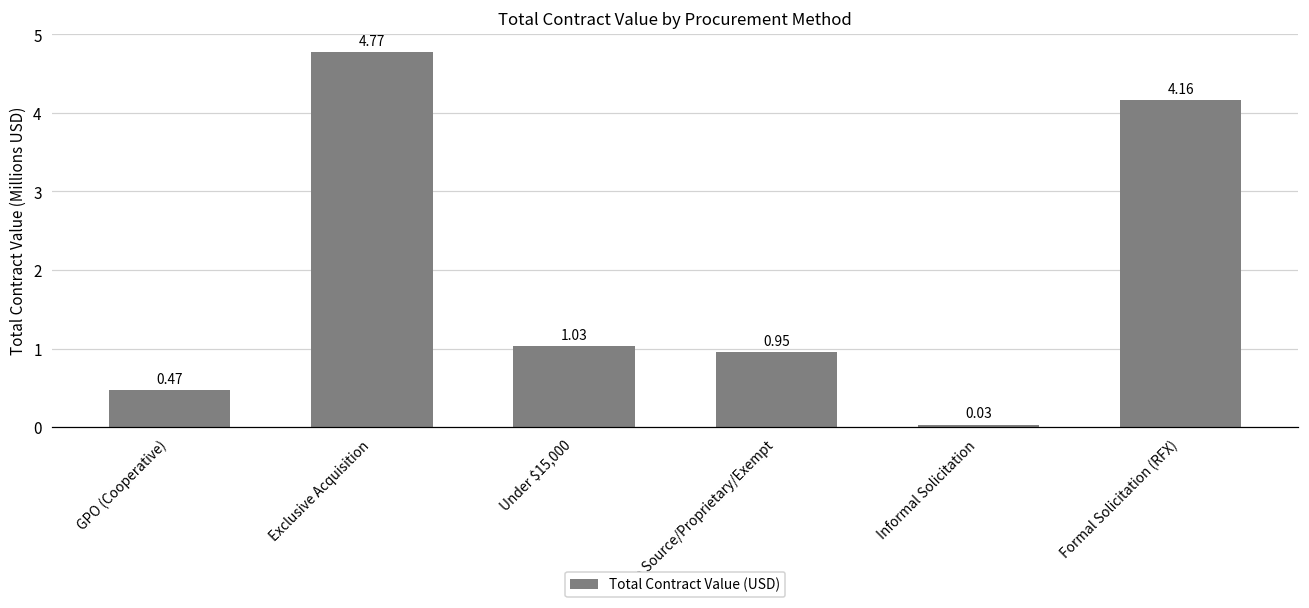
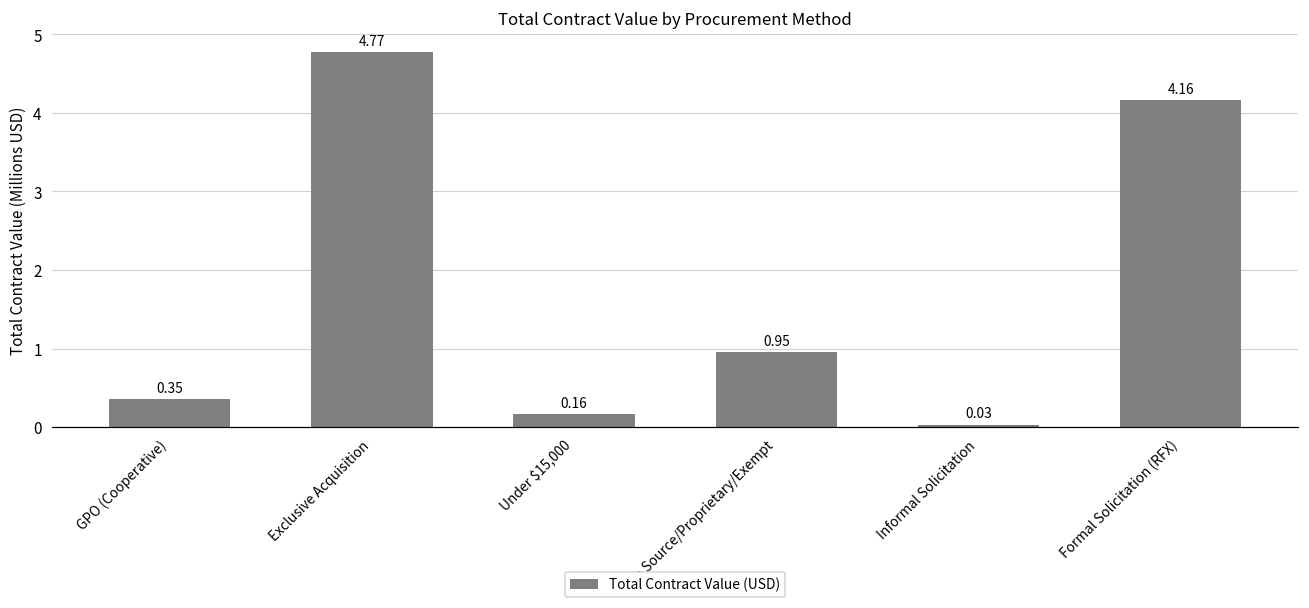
  {
-   "GPO (Cooperative)": 0.47,
+   "GPO (Cooperative)": 0.35,
    "Exclusive Acquisition": 4.77,
-   "Under $15,000": 1.03,
+   "Under $15,000": 0.16,
    "Sole Source/Proprietary/Exempt": 0.95,
    "Informal Solicitation": 0.03,
    "Formal Solicitation (RFX)": 4.16
  }
